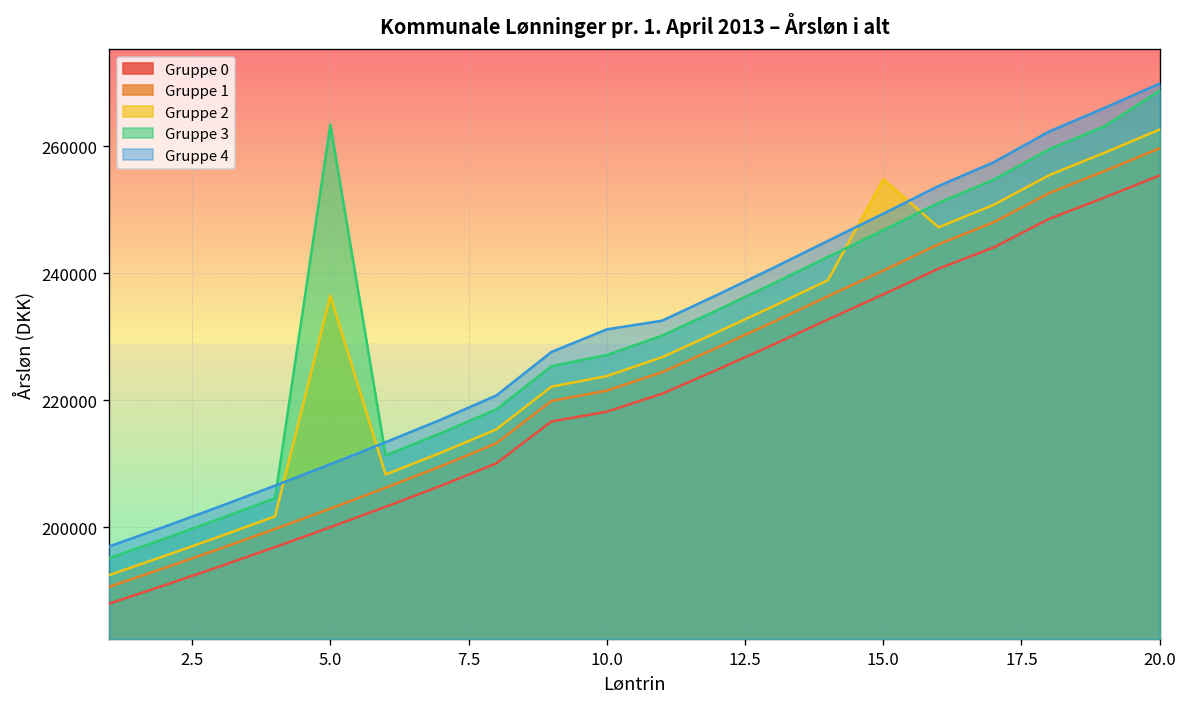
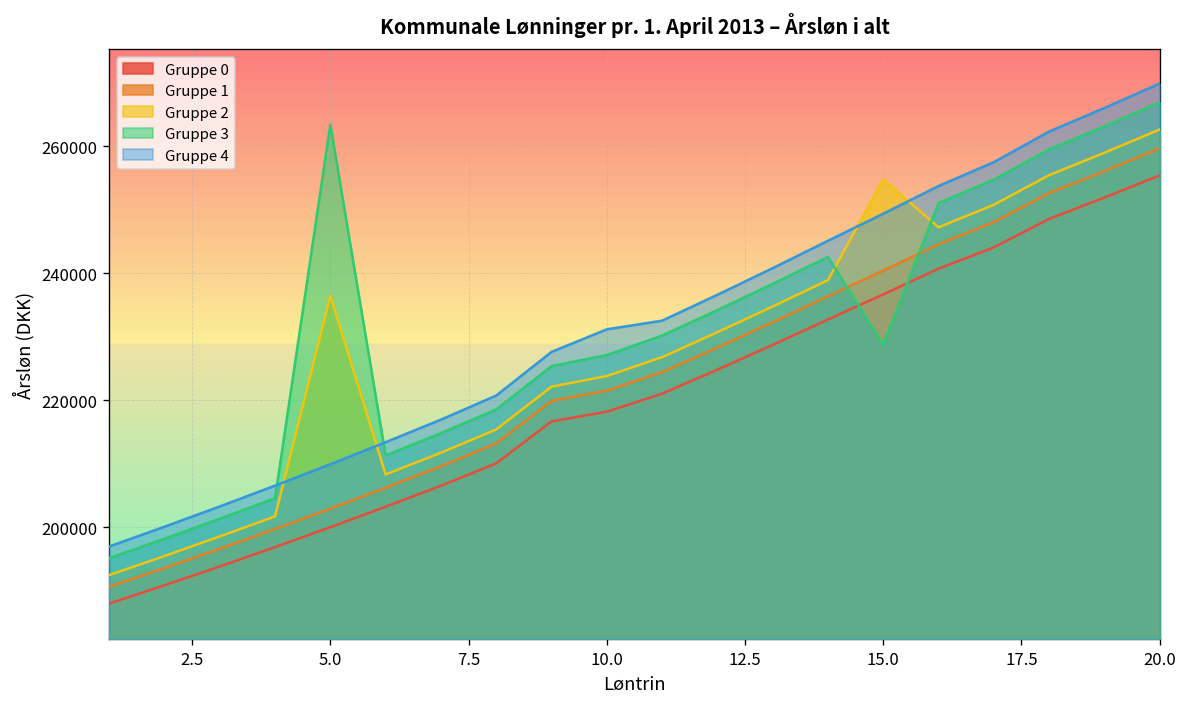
  {
    "Gruppe 2": {
      "5.0": 236000,
      "10.0": 224000,
      "15.0": 255000,
      "20.0": 263000
    },
    "Gruppe 3": {
      "5.0": 263000,
      "10.0": 227000,
-     "15.0": 247000,
-     "20.0": 269000
+     "15.0": 229000,
+     "20.0": 267000
    },
    "Gruppe 4": {
      "5.0": 210000,
      "10.0": 231000,
      "15.0": 249000,
      "20.0": 270000
    }
  }
